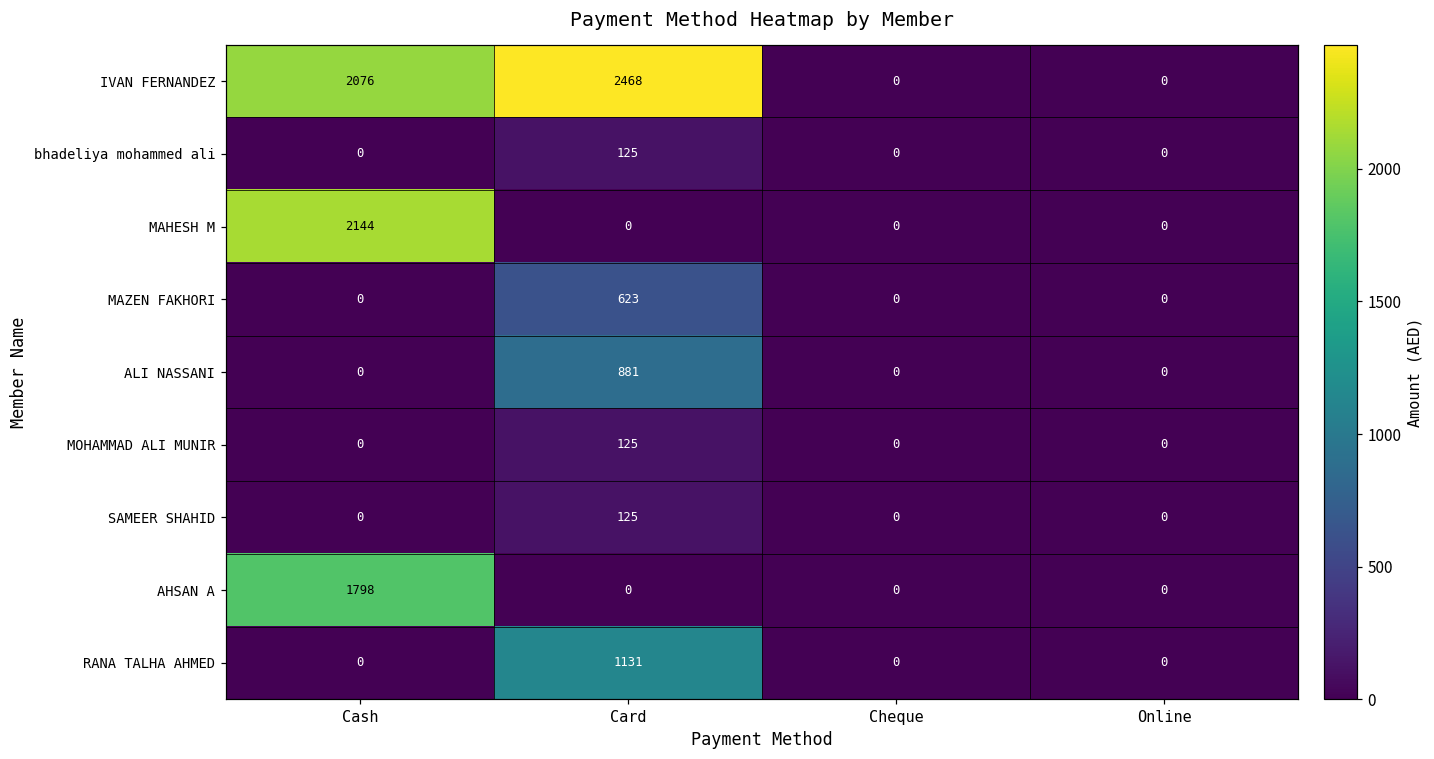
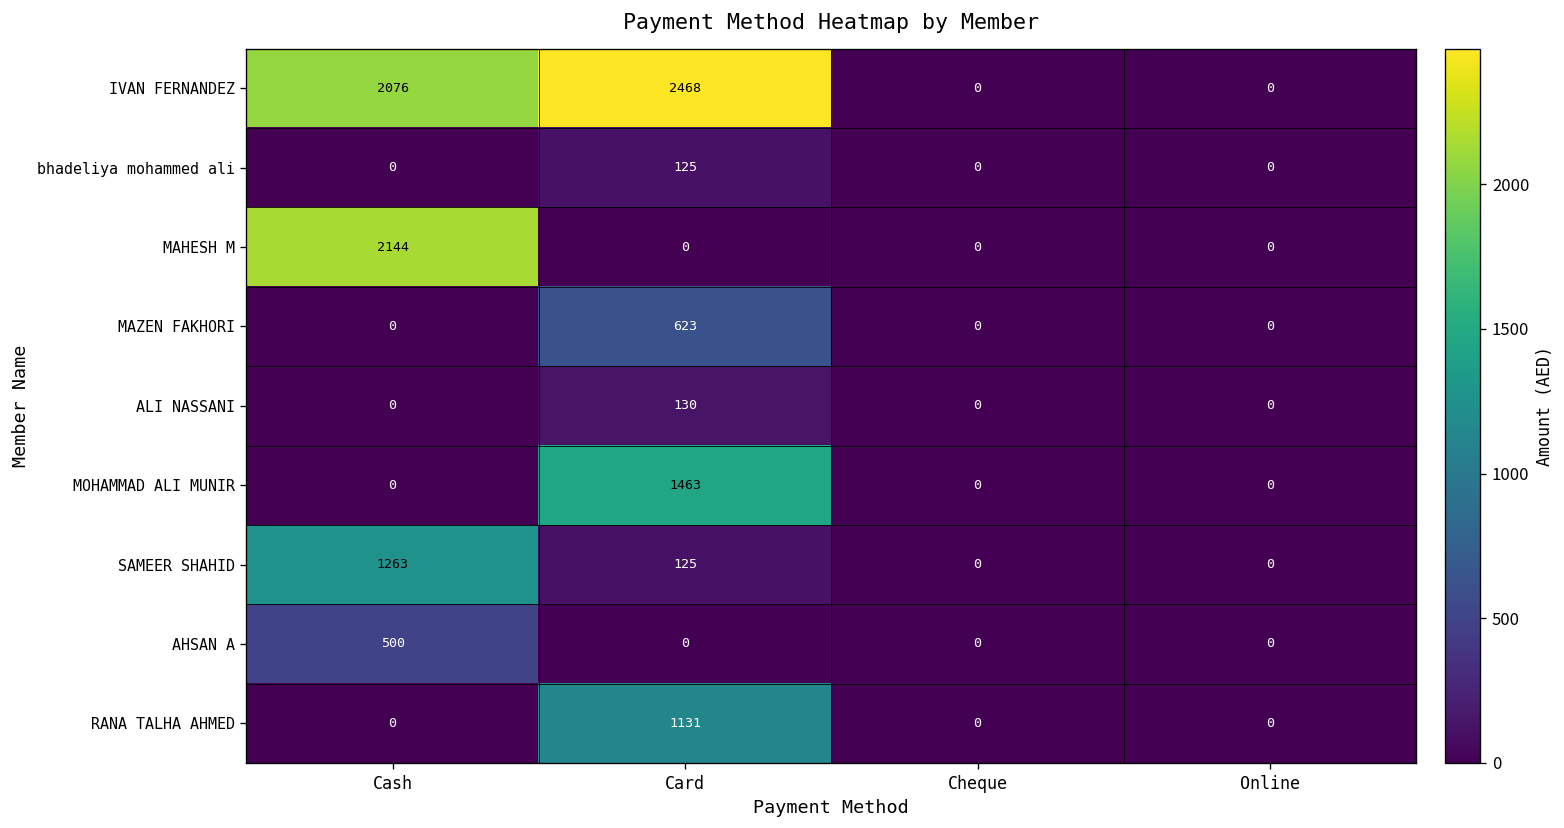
  {
    "IVAN FERNANDEZ": {
      "Cash": 2076,
      "Card": 2468,
      "Cheque": 0,
      "Online": 0
    },
    "bhadeliya mohammed ali": {
      "Cash": 0,
      "Card": 125,
      "Cheque": 0,
      "Online": 0
    },
    "MAHESH M": {
      "Cash": 2144,
      "Card": 0,
      "Cheque": 0,
      "Online": 0
    },
    "MAZEN FAKHORI": {
      "Cash": 0,
      "Card": 623,
      "Cheque": 0,
      "Online": 0
    },
    "ALI NASSANI": {
      "Cash": 0,
-     "Card": 881,
+     "Card": 130,
      "Cheque": 0,
      "Online": 0
    },
    "MOHAMMAD ALI MUNIR": {
      "Cash": 0,
-     "Card": 125,
+     "Card": 1463,
      "Cheque": 0,
      "Online": 0
    },
    "SAMEER SHAHID": {
-     "Cash": 0,
+     "Cash": 1263,
      "Card": 125,
      "Cheque": 0,
      "Online": 0
    },
    "AHSAN A": {
-     "Cash": 1798,
+     "Cash": 500,
      "Card": 0,
      "Cheque": 0,
      "Online": 0
    },
    "RANA TALHA AHMED": {
      "Cash": 0,
      "Card": 1131,
      "Cheque": 0,
      "Online": 0
    }
  }
